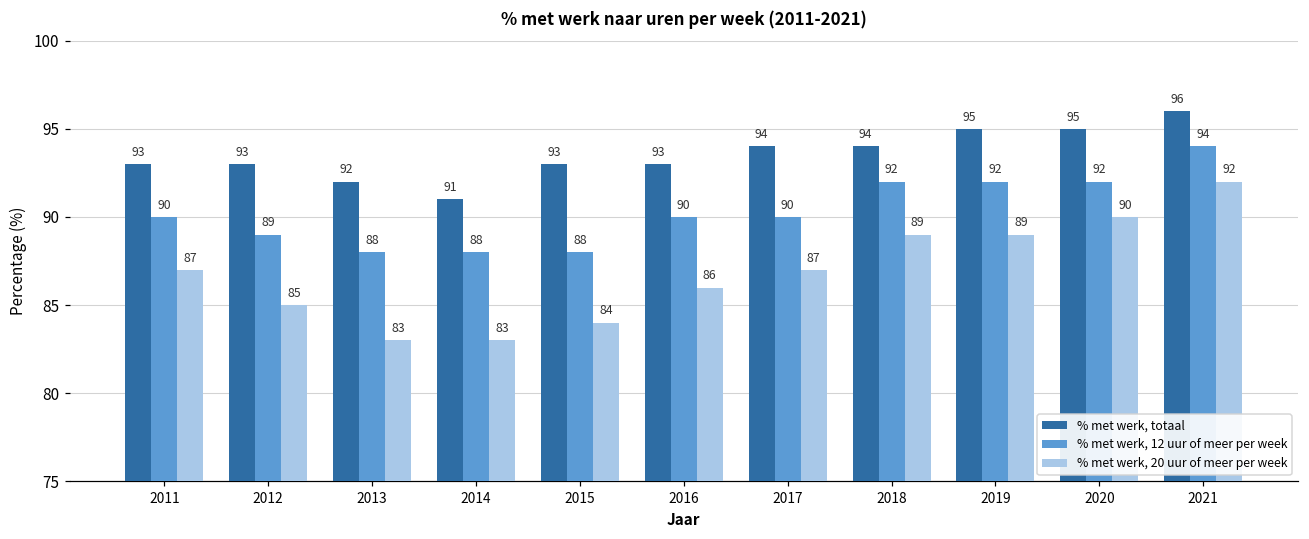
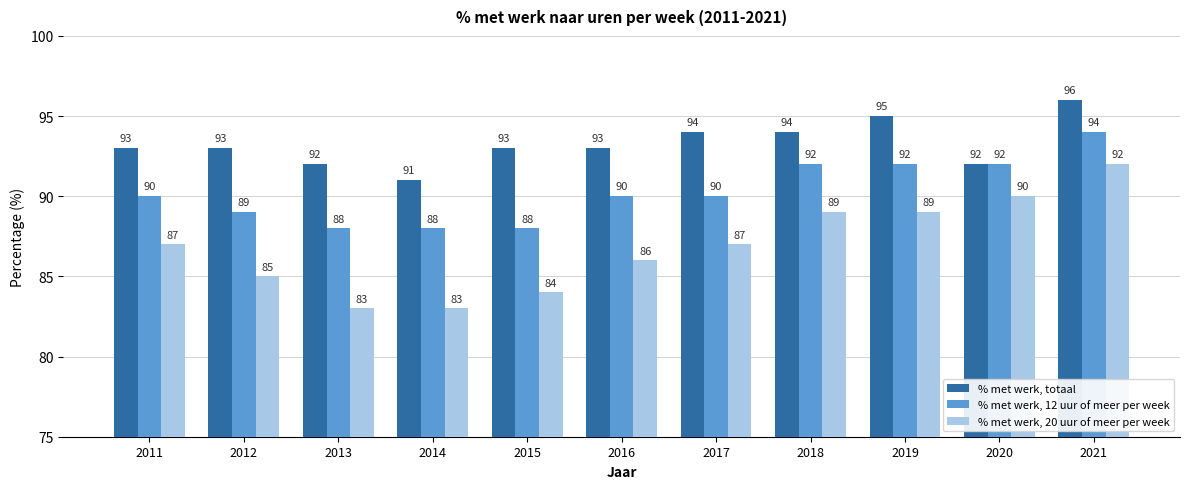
  {
    "% met werk, totaal": {
      "2011": 93,
      "2012": 93,
      "2013": 92,
      "2014": 91,
      "2015": 93,
      "2016": 93,
      "2017": 94,
      "2018": 94,
      "2019": 95,
-     "2020": 95,
+     "2020": 92,
      "2021": 96
    },
    "% met werk, 12 uur of meer per week": {
      "2011": 90,
      "2012": 89,
      "2013": 88,
      "2014": 88,
      "2015": 88,
      "2016": 90,
      "2017": 90,
      "2018": 92,
      "2019": 92,
      "2020": 92,
      "2021": 94
    },
    "% met werk, 20 uur of meer per week": {
      "2011": 87,
      "2012": 85,
      "2013": 83,
      "2014": 83,
      "2015": 84,
      "2016": 86,
      "2017": 87,
      "2018": 89,
      "2019": 89,
      "2020": 90,
      "2021": 92
    }
  }
